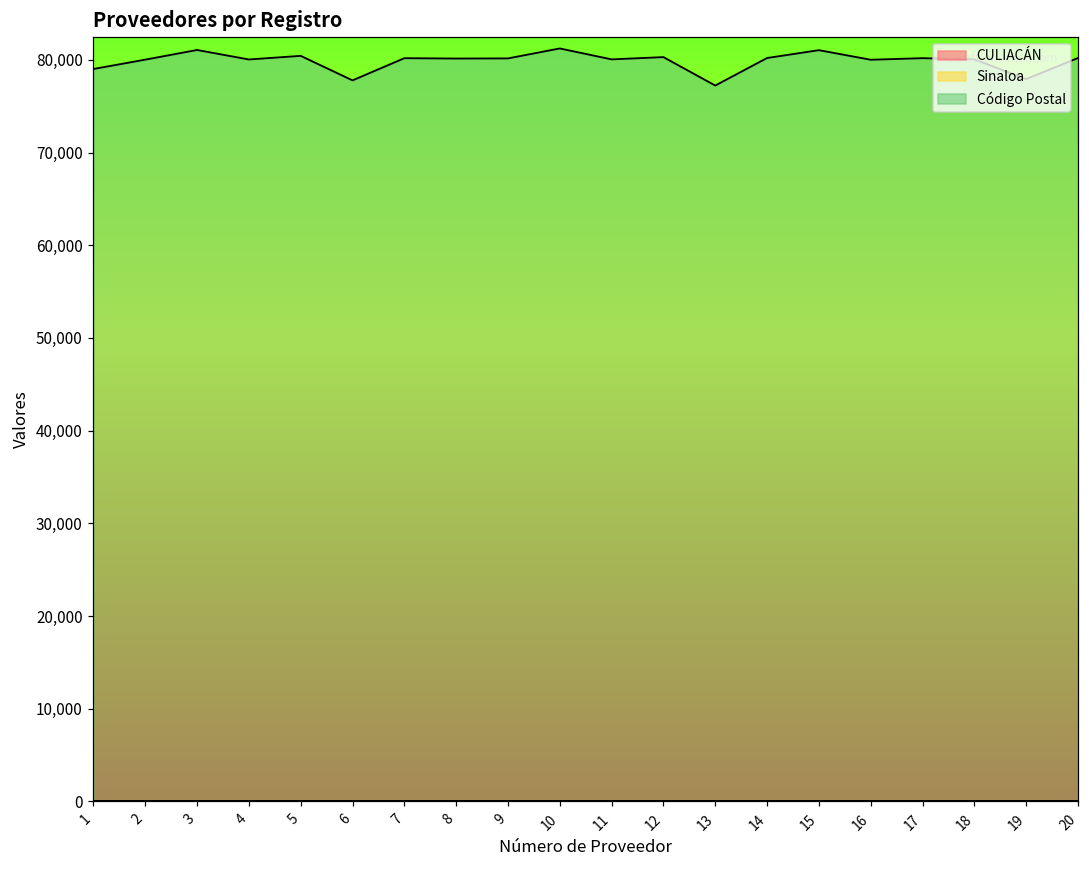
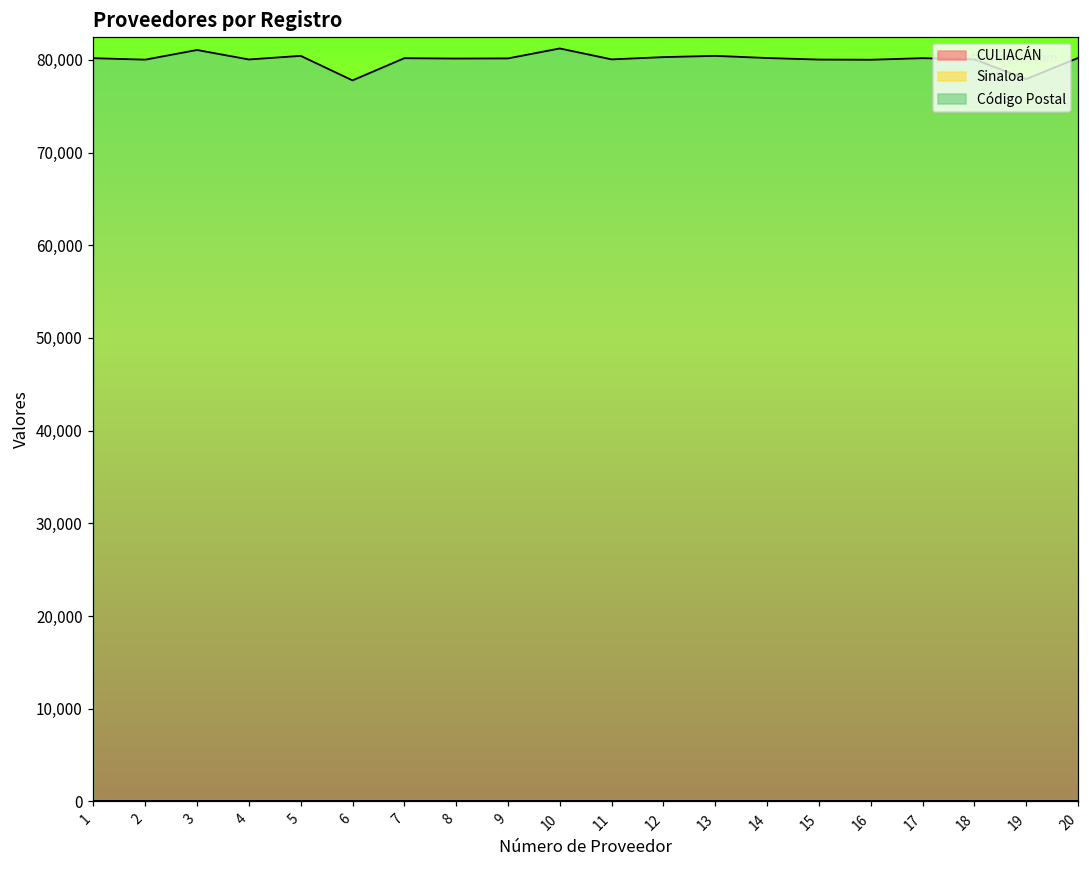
  {
    "Código Postal": {
-     "1": "79,000",
+     "1": "80,000",
      "2": "80,000",
      "3": "81,000",
      "4": "80,000",
      "5": "80,000",
      "6": "78,000",
      "7": "80,000",
      "8": "80,000",
      "9": "80,000",
      "10": "81,000",
      "11": "80,000",
      "12": "80,000",
-     "13": "77,000",
+     "13": "80,000",
      "14": "80,000",
-     "15": "81,000",
+     "15": "80,000",
      "16": "80,000",
      "17": "80,000",
      "20": "80,000"
    }
  }
